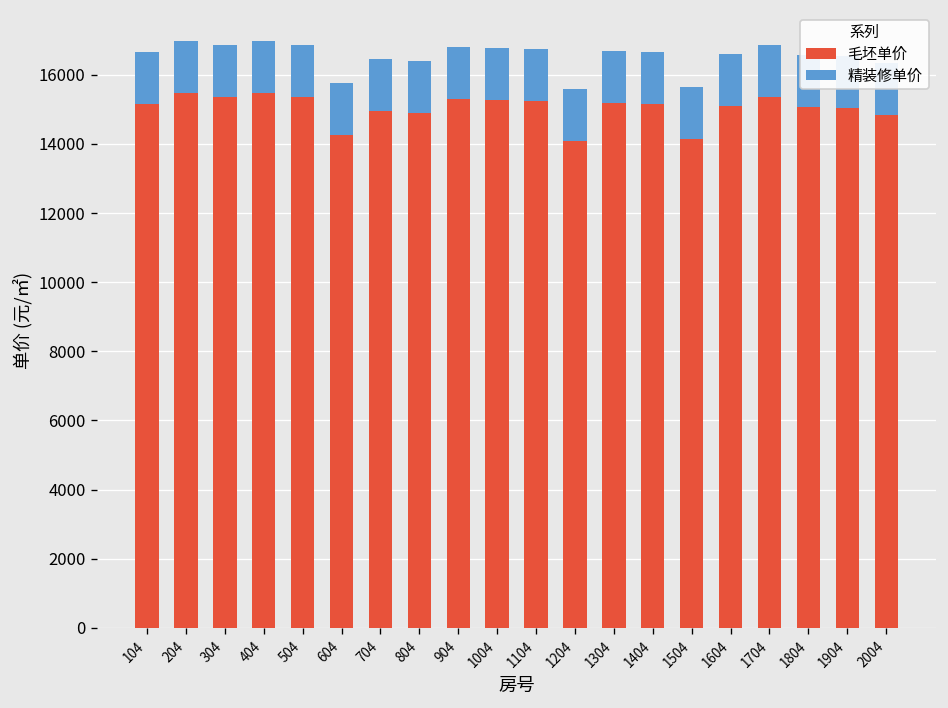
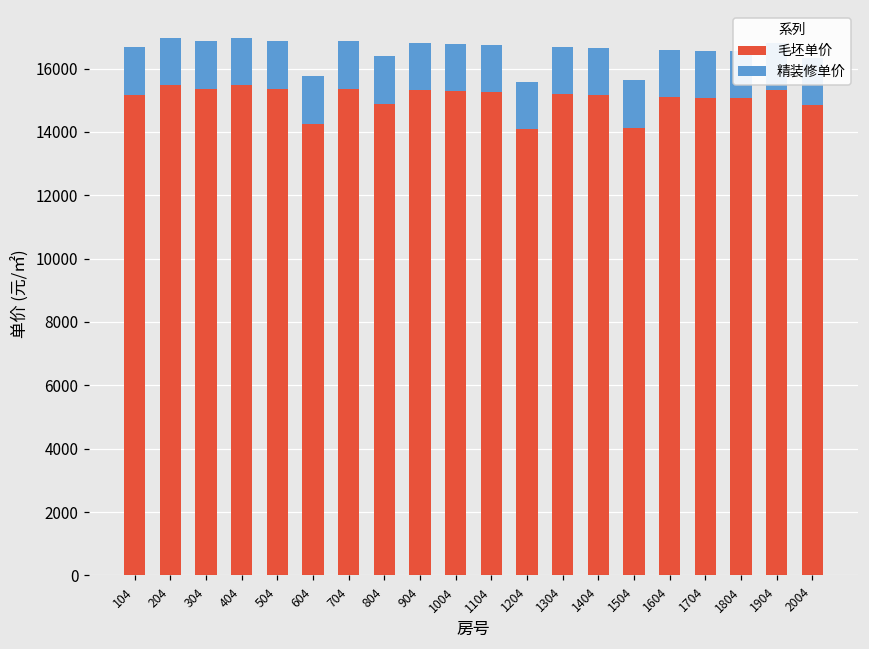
  {
    "毛坯单价": {
      "104": 15200,
      "204": 15500,
      "304": 15400,
      "404": 15500,
      "504": 15400,
      "604": 14300,
-     "704": 15000,
+     "704": 15400,
      "804": 14900,
      "904": 15300,
      "1004": 15300,
      "1104": 15200,
      "1204": 14100,
      "1304": 15200,
      "1404": 15200,
      "1504": 14100,
      "1604": 15100,
-     "1704": 15400,
+     "1704": 15100,
      "1804": 15100,
-     "1904": 15000,
+     "1904": 15300,
      "2004": 14800
    },
    "精装修单价": {
      "104": 1500,
      "204": 1500,
      "304": 1500,
      "404": 1500,
      "504": 1500,
      "604": 1500,
      "704": 1500,
      "804": 1500,
      "904": 1500,
      "1004": 1500,
      "1104": 1500,
      "1204": 1500,
      "1304": 1500,
      "1404": 1500,
      "1504": 1500,
      "1604": 1500,
      "1704": 1500
    }
  }
